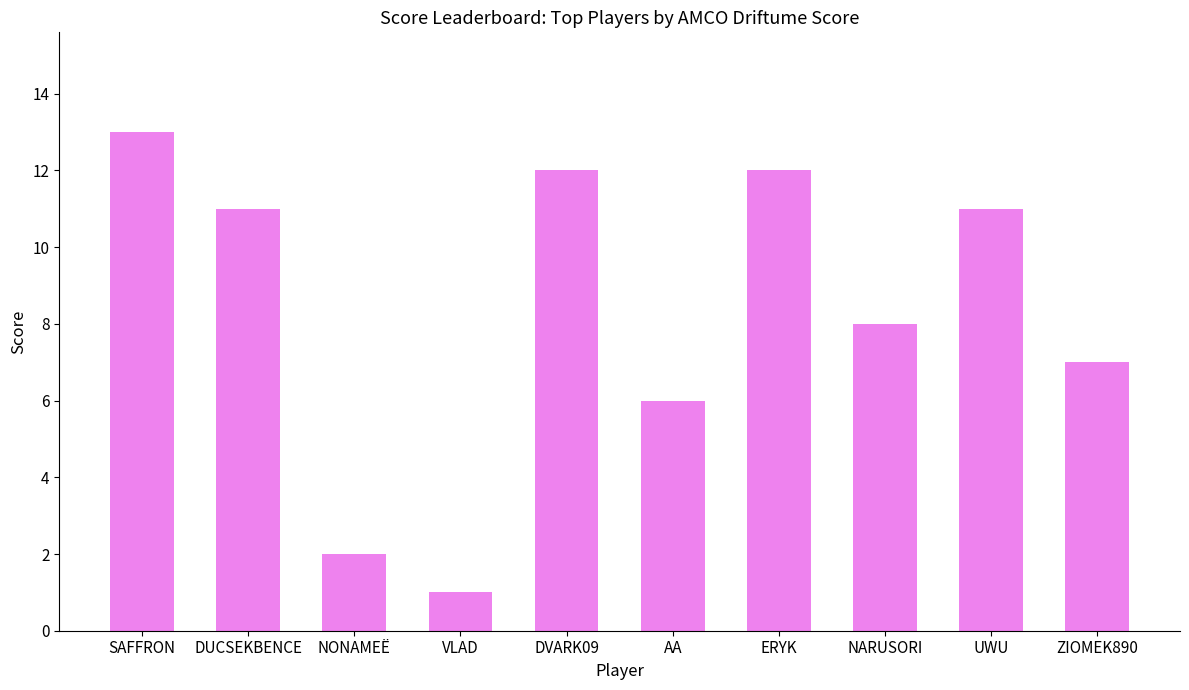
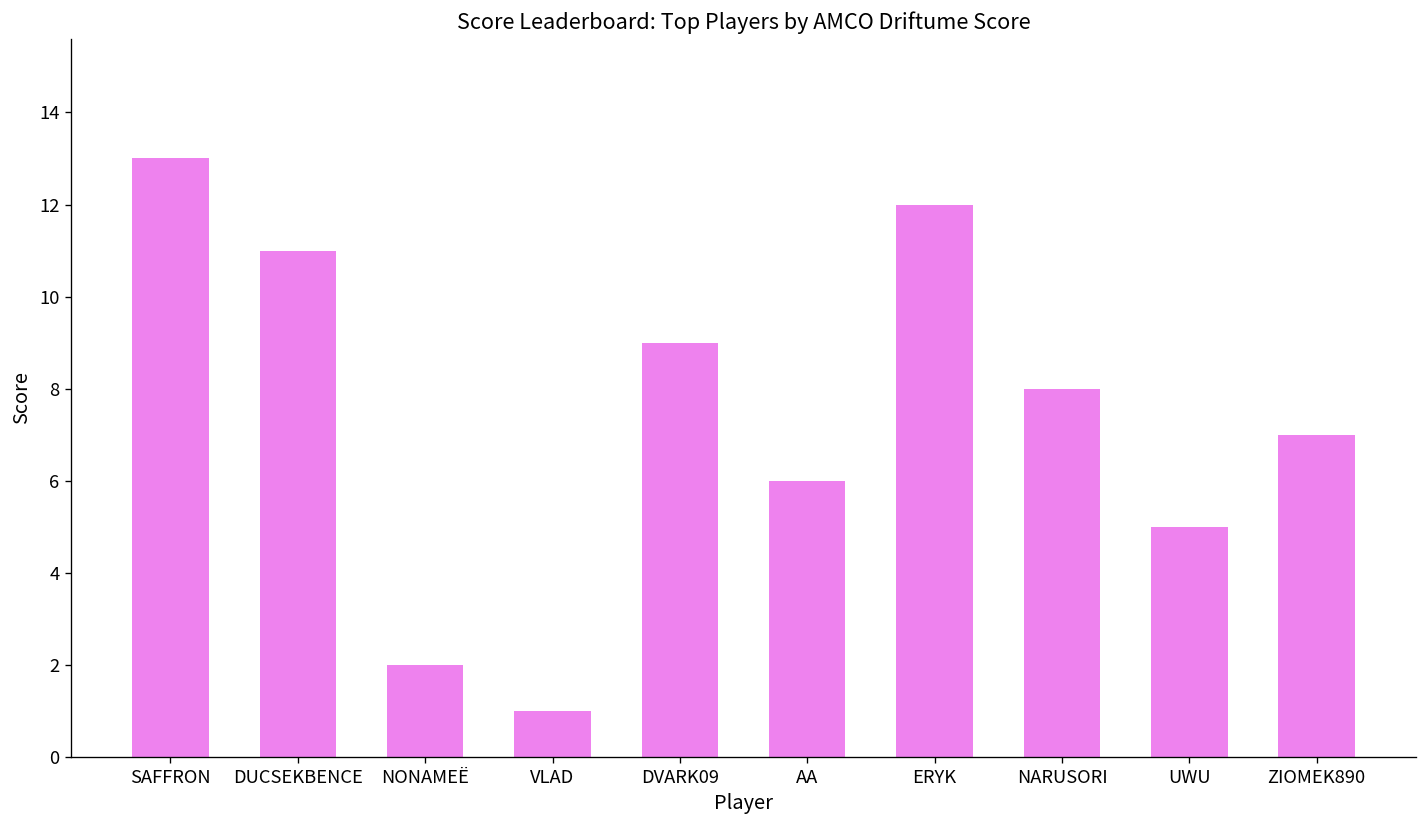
  {
    "SAFFRON": 13,
    "DUCSEKBENCE": 11,
    "NONAMEЁ": 2,
    "VLAD": 1,
-   "DVARK09": 12,
+   "DVARK09": 9,
    "AA": 6,
    "ERYK": 12,
    "NARUSORI": 8,
-   "UWU": 11,
+   "UWU": 5,
    "ZIOMEK890": 7
  }
